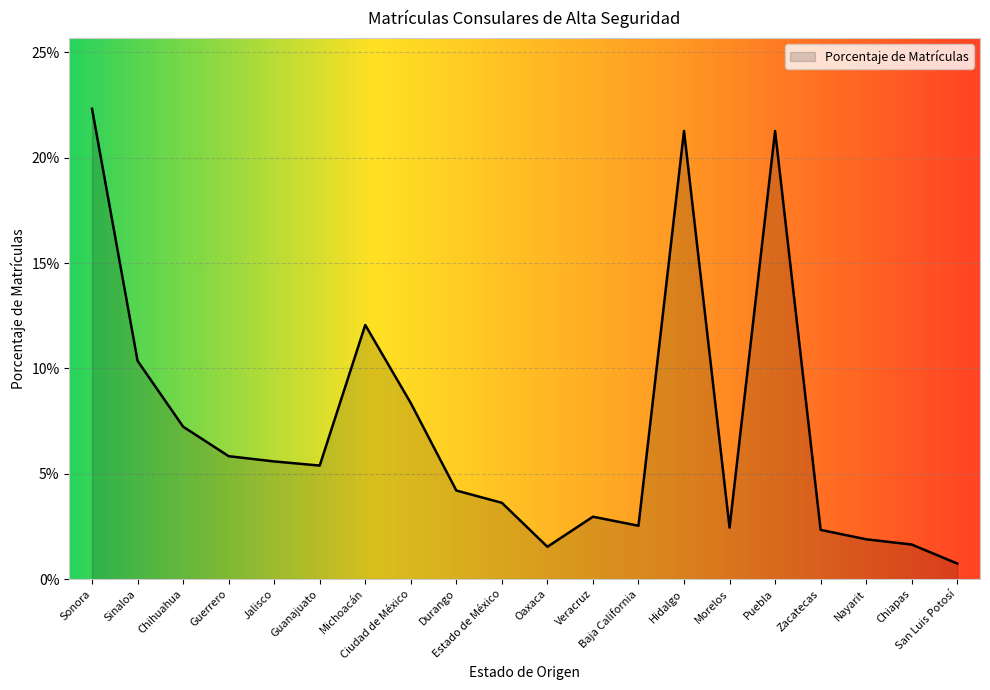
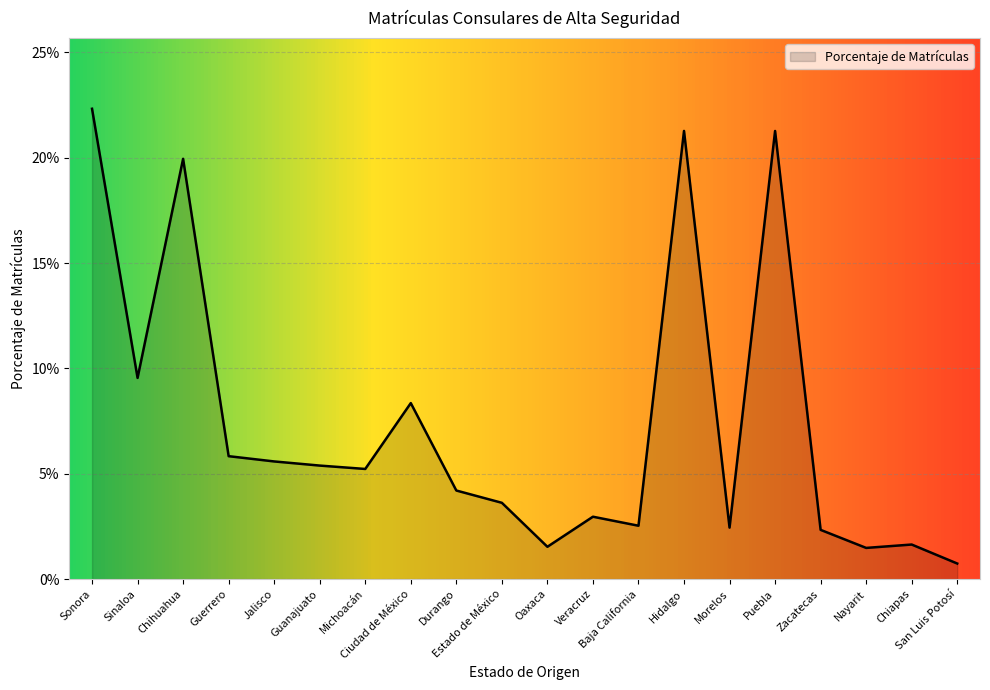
  {
    "Sonora": "22.3%",
-   "Sinaloa": "10.4%",
-   "Chihuahua": "7.2%",
+   "Sinaloa": "9.6%",
+   "Chihuahua": "20.0%",
    "Guerrero": "5.8%",
    "Jalisco": "5.6%",
    "Guanajuato": "5.4%",
-   "Michoacán": "12.1%",
+   "Michoacán": "5.2%",
    "Ciudad de México": "8.4%",
    "Durango": "4.2%",
    "Estado de México": "3.6%",
    "Oaxaca": "1.5%",
    "Veracruz": "3.0%",
    "Baja California": "2.5%",
    "Hidalgo": "21.3%",
    "Morelos": "2.4%",
    "Puebla": "21.3%",
    "Zacatecas": "2.3%",
-   "Nayarit": "1.9%",
+   "Nayarit": "1.5%",
    "Chiapas": "1.6%",
    "San Luis Potosí": "0.7%"
  }
